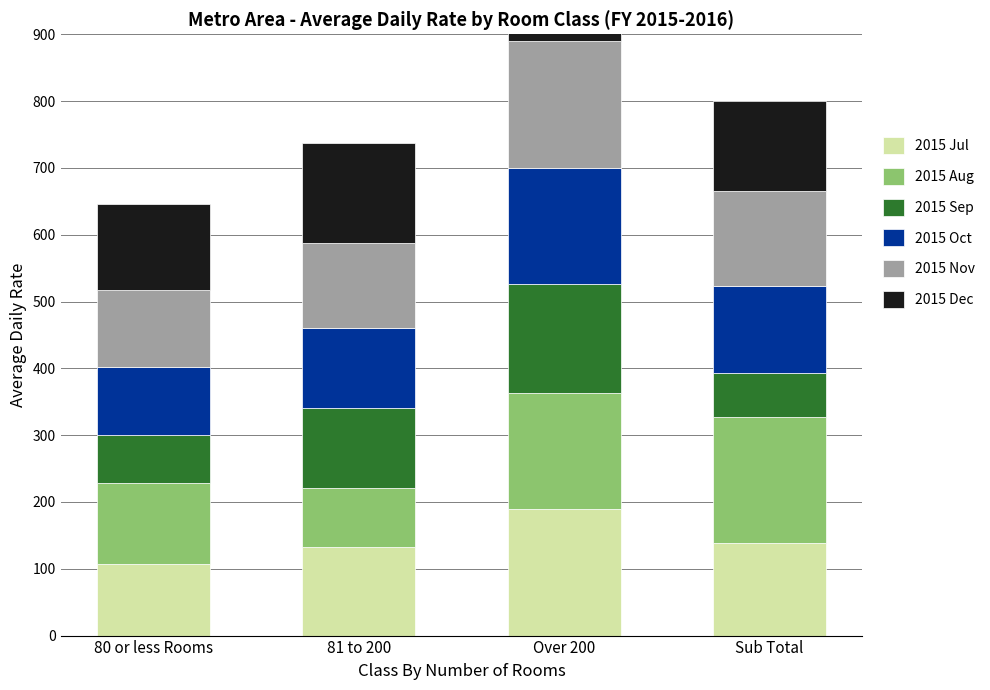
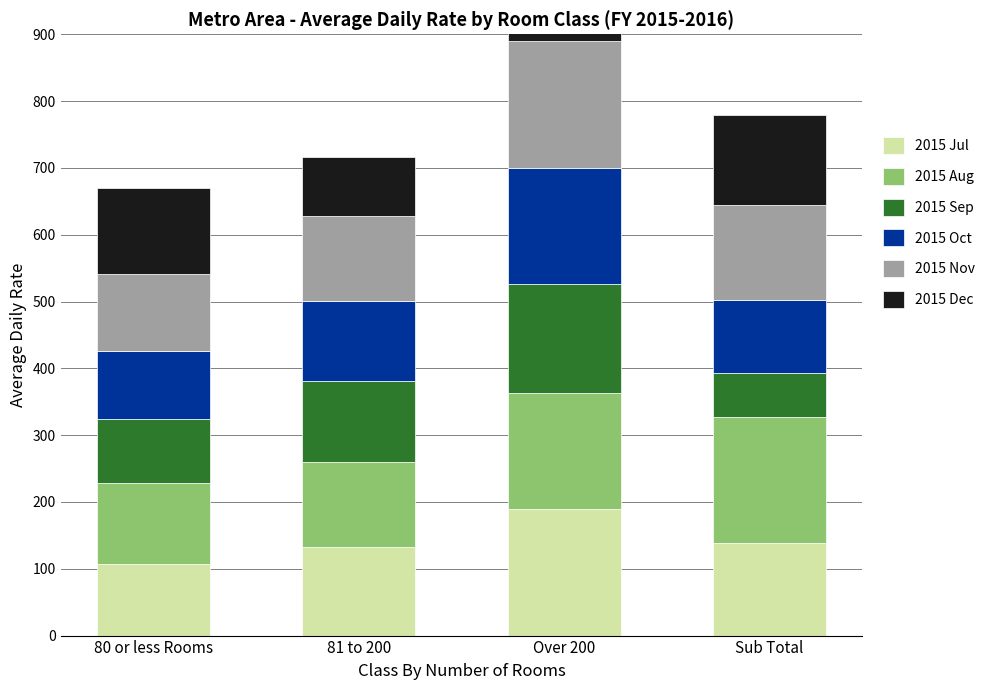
  {
    "2015 Jul": {
      "80 or less Rooms": 110,
      "81 to 200": 130,
      "Over 200": 190,
      "Sub Total": 140
    },
    "2015 Aug": {
      "80 or less Rooms": 120,
-     "81 to 200": 90,
+     "81 to 200": 130,
      "Over 200": 170,
      "Sub Total": 190
    },
    "2015 Sep": {
-     "80 or less Rooms": 70,
+     "80 or less Rooms": 100,
      "81 to 200": 120,
      "Over 200": 160,
      "Sub Total": 70
    },
    "2015 Oct": {
      "80 or less Rooms": 100,
      "81 to 200": 120,
      "Over 200": 170,
-     "Sub Total": 130
+     "Sub Total": 110
    },
    "2015 Nov": {
      "80 or less Rooms": 120,
      "81 to 200": 130,
      "Over 200": 190,
      "Sub Total": 140
    },
    "2015 Dec": {
      "80 or less Rooms": 130,
-     "81 to 200": 150,
+     "81 to 200": 90,
      "Sub Total": 140
    }
  }
